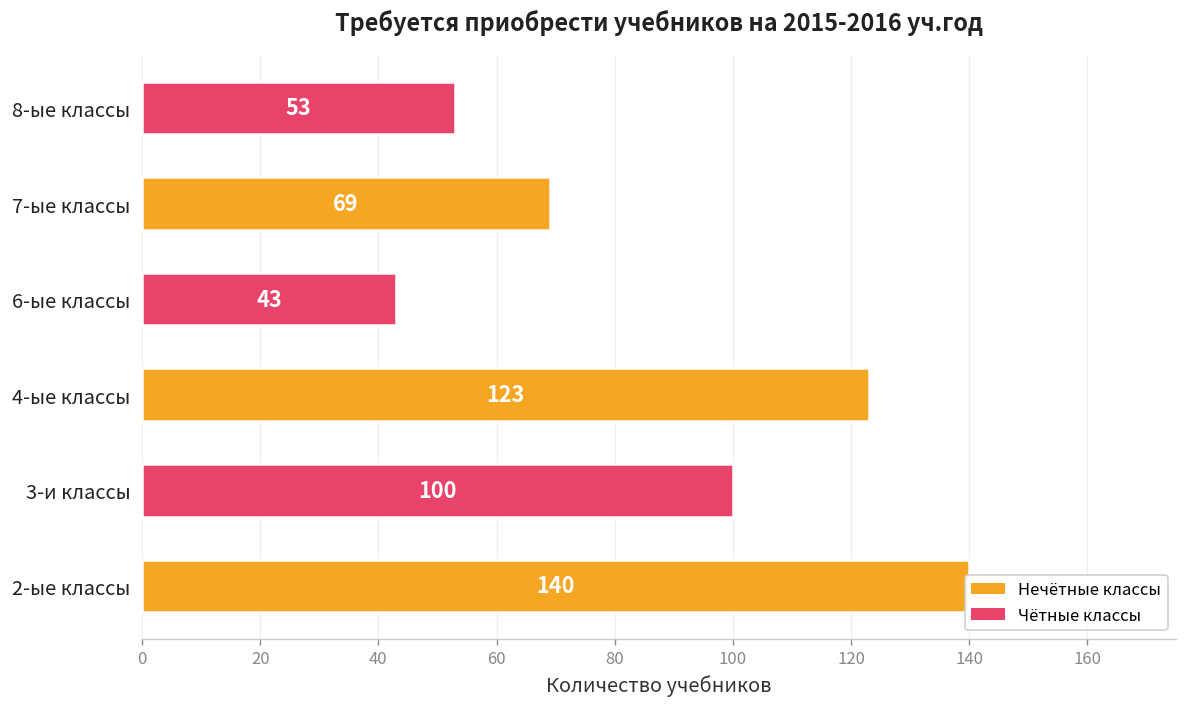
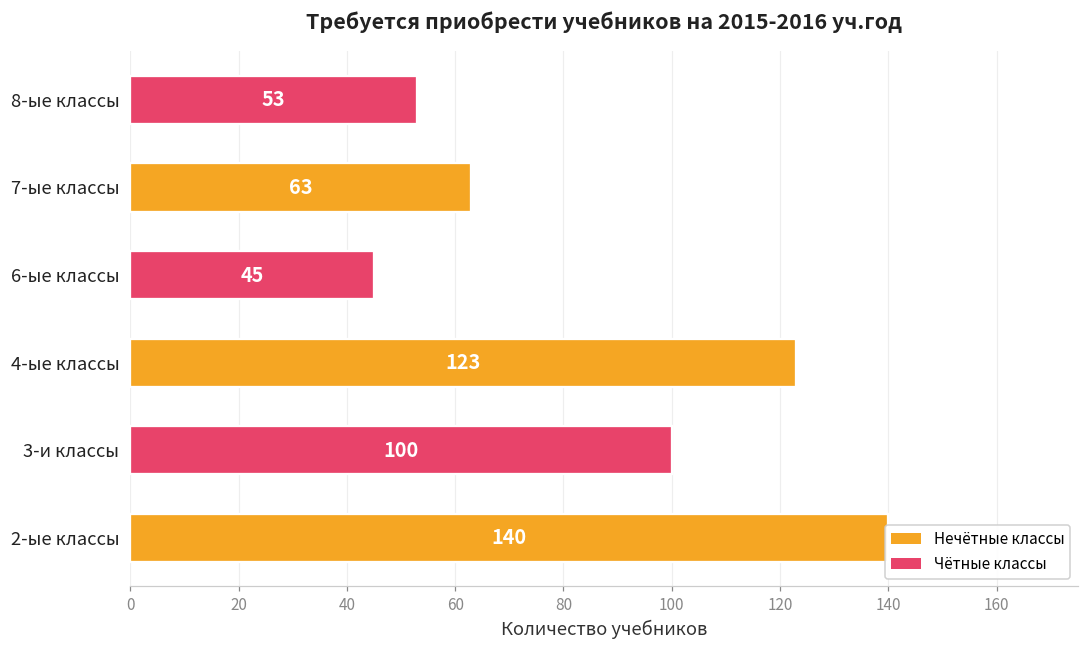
  {
    "8-ые классы": 53,
-   "7-ые классы": 69,
-   "6-ые классы": 43,
+   "7-ые классы": 63,
+   "6-ые классы": 45,
    "4-ые классы": 123,
    "3-и классы": 100
  }
